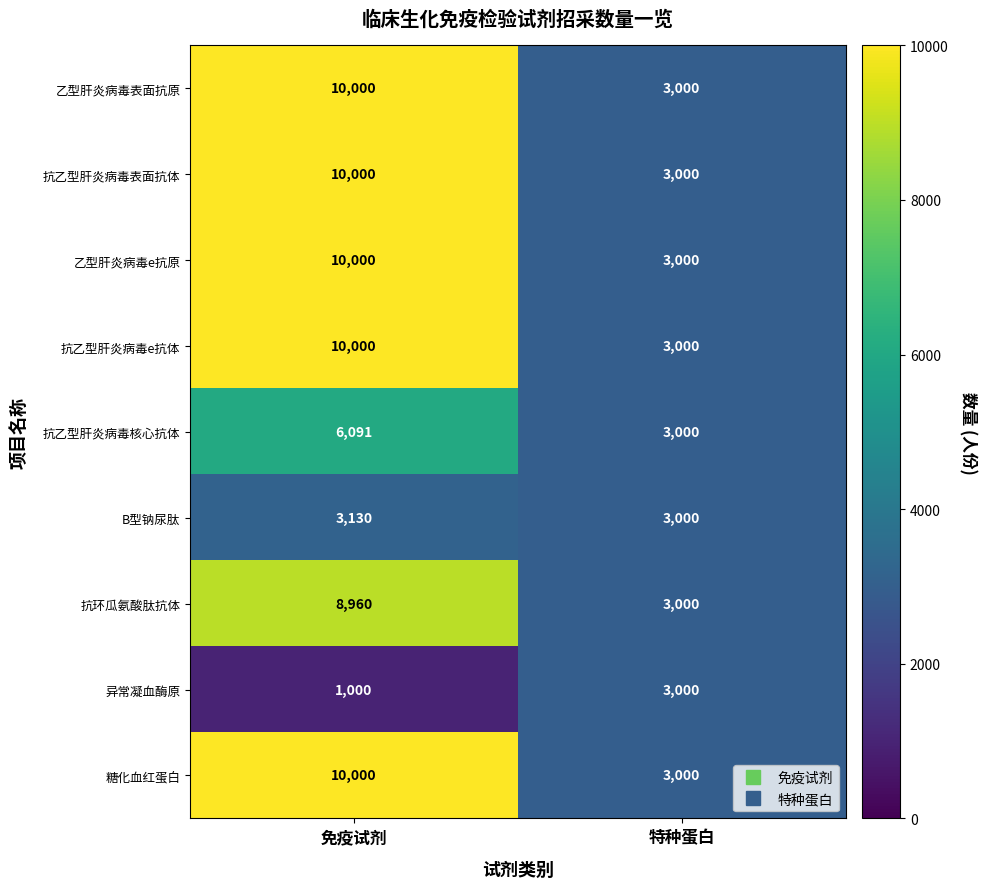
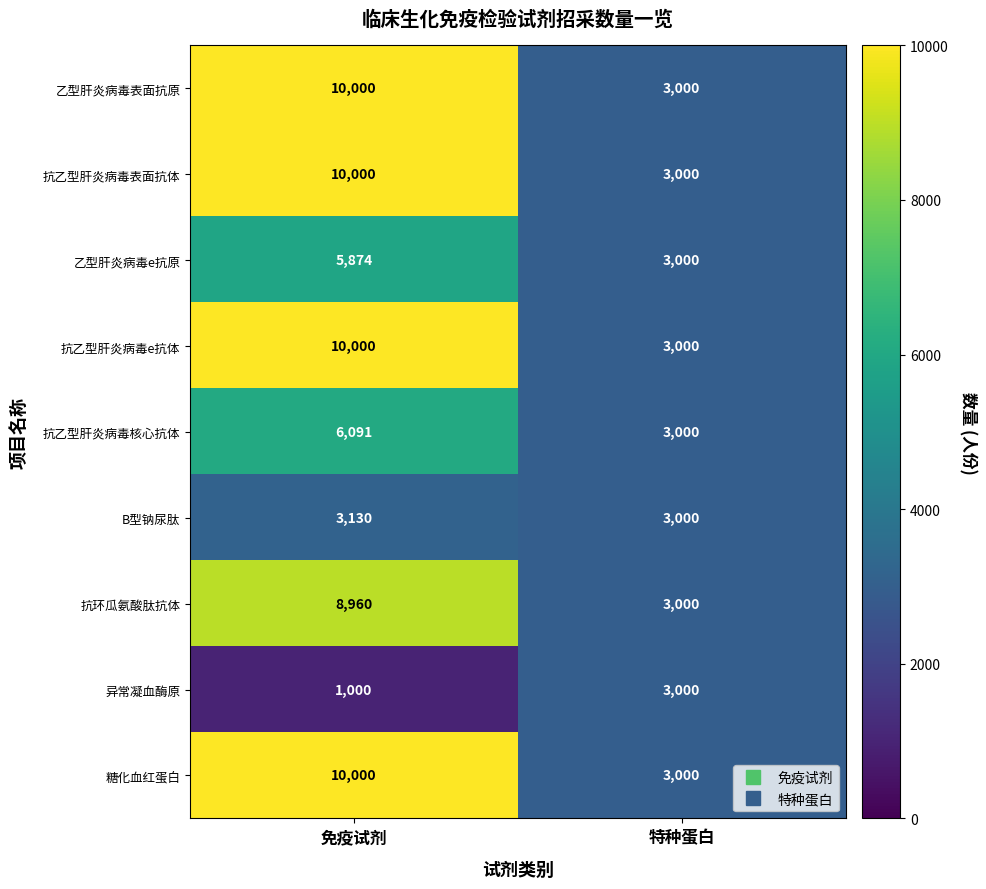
  {
    "乙型肝炎病毒表面抗原": {
      "免疫试剂": "10,000",
      "特种蛋白": "3,000"
    },
    "抗乙型肝炎病毒表面抗体": {
      "免疫试剂": "10,000",
      "特种蛋白": "3,000"
    },
    "乙型肝炎病毒e抗原": {
-     "免疫试剂": "10,000",
+     "免疫试剂": "5,874",
      "特种蛋白": "3,000"
    },
    "抗乙型肝炎病毒e抗体": {
      "免疫试剂": "10,000",
      "特种蛋白": "3,000"
    },
    "抗乙型肝炎病毒核心抗体": {
      "免疫试剂": "6,091",
      "特种蛋白": "3,000"
    },
    "B型钠尿肽": {
      "免疫试剂": "3,130",
      "特种蛋白": "3,000"
    },
    "抗环瓜氨酸肽抗体": {
      "免疫试剂": "8,960",
      "特种蛋白": "3,000"
    },
    "异常凝血酶原": {
      "免疫试剂": "1,000",
      "特种蛋白": "3,000"
    },
    "糖化血红蛋白": {
      "免疫试剂": "10,000",
      "特种蛋白": "3,000"
    }
  }
